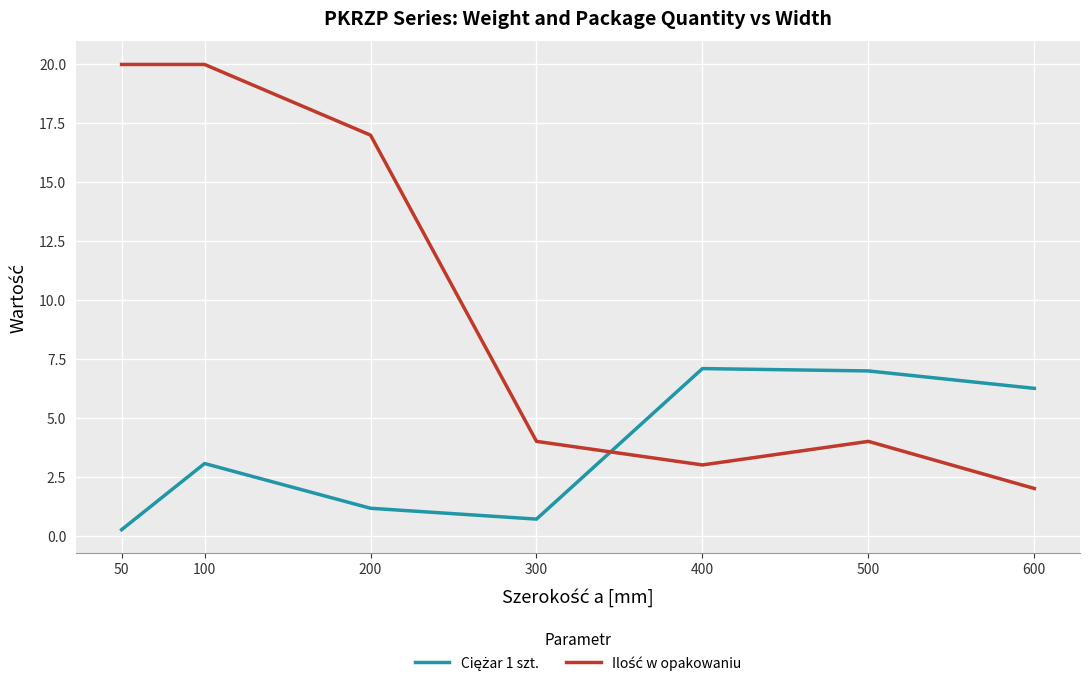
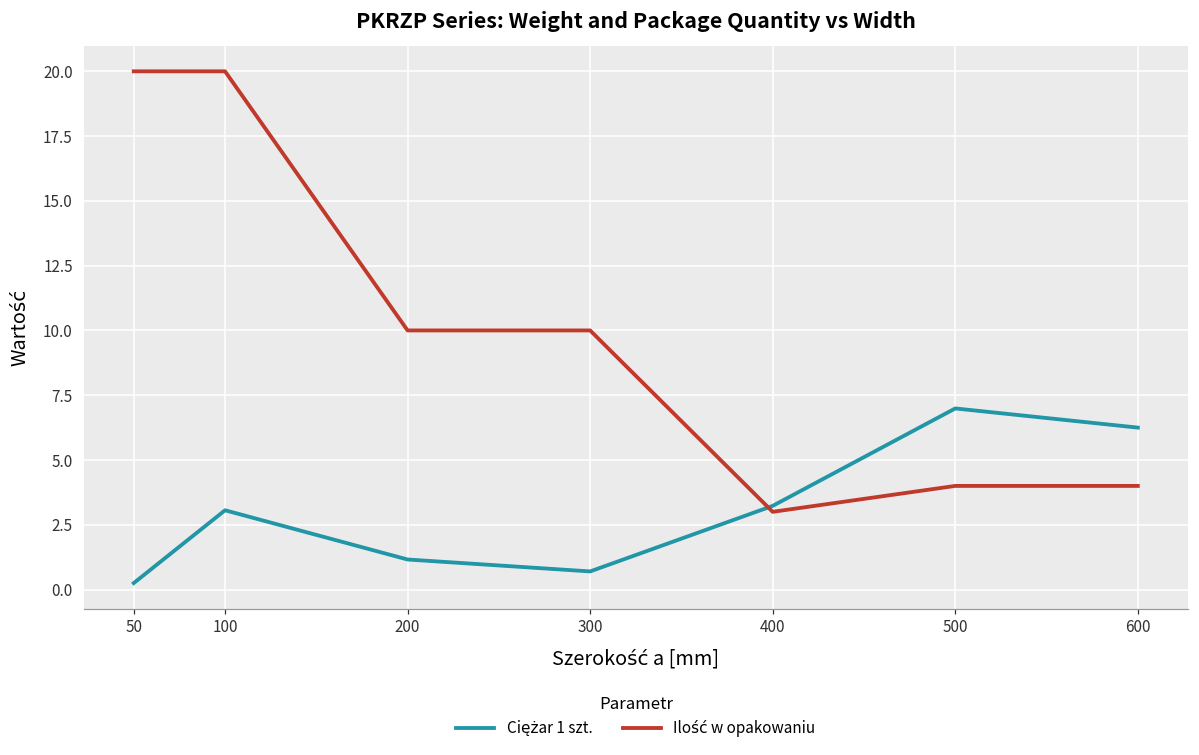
  {
    "Ciężar 1 szt.": {
      "50": 0.3,
      "100": 3.1,
      "200": 1.2,
      "300": 0.7,
-     "400": 7.1,
+     "400": 3.2,
      "500": 7.0,
      "600": 6.3
    },
    "Ilość w opakowaniu": {
      "50": 20,
      "100": 20,
-     "200": 17,
-     "300": 4,
+     "200": 10,
+     "300": 10,
      "400": 3,
      "500": 4,
-     "600": 2
+     "600": 4
    }
  }
